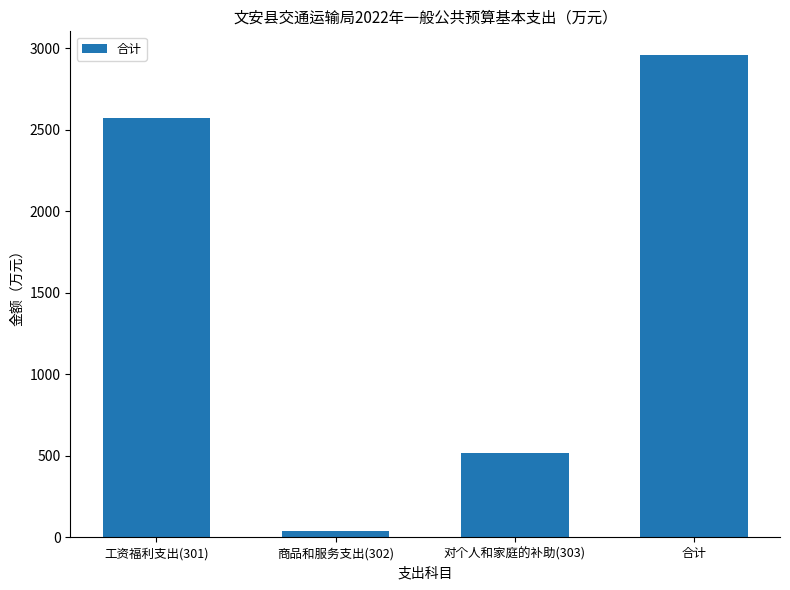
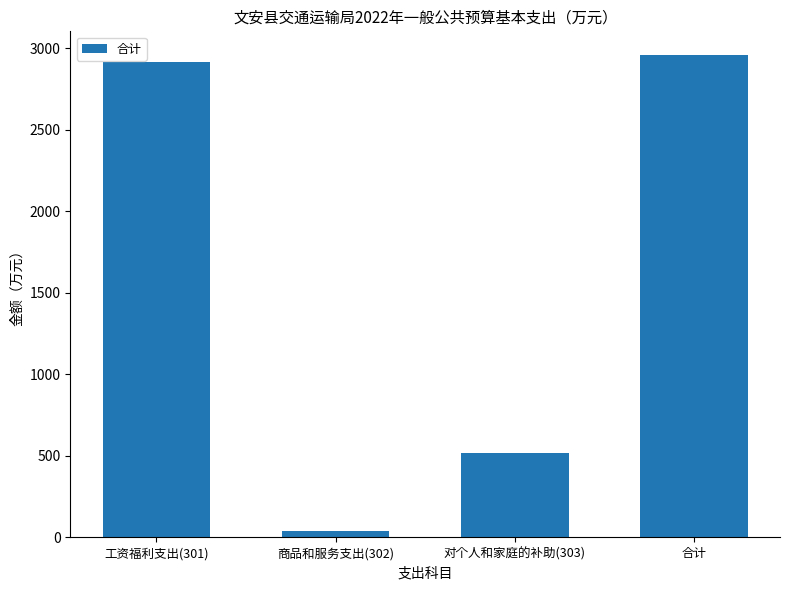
  {
-   "工资福利支出(301)": 2570,
+   "工资福利支出(301)": 2920,
    "商品和服务支出(302)": 40,
    "对个人和家庭的补助(303)": 520,
    "合计": 2960
  }
